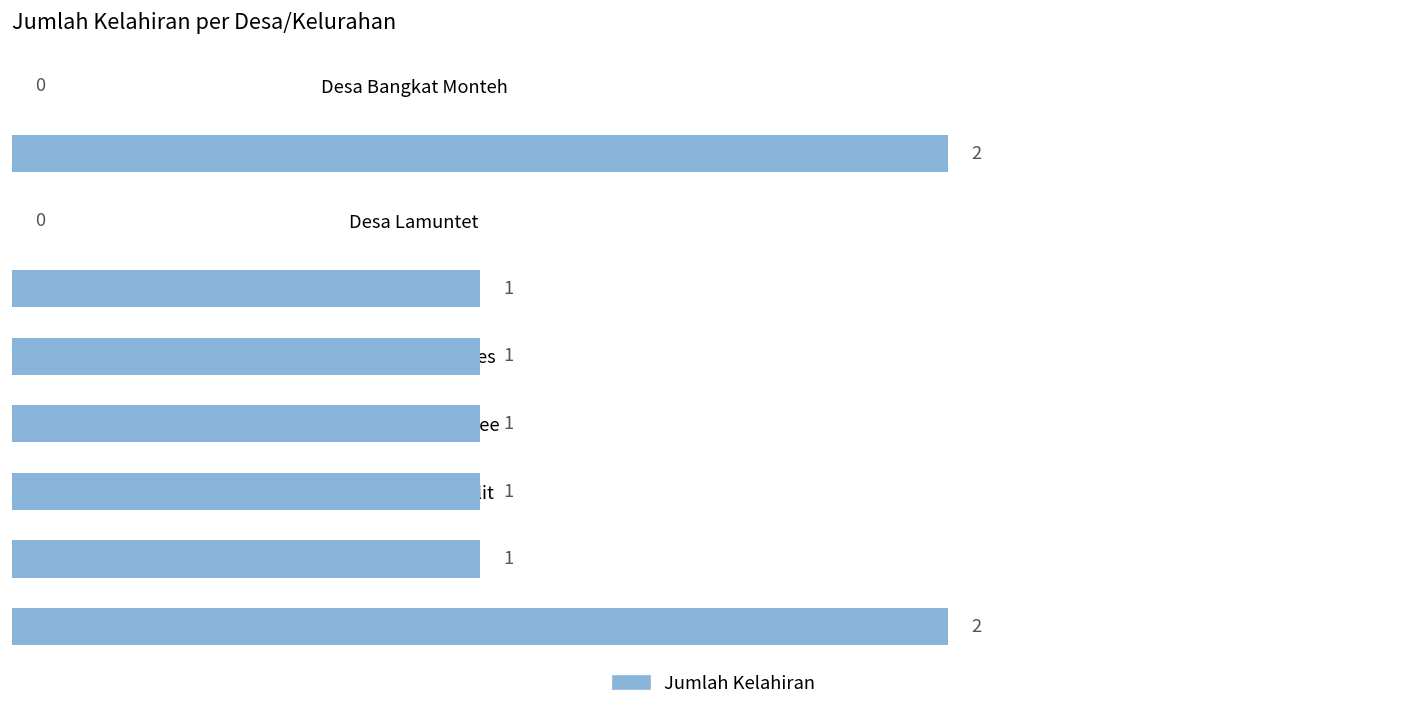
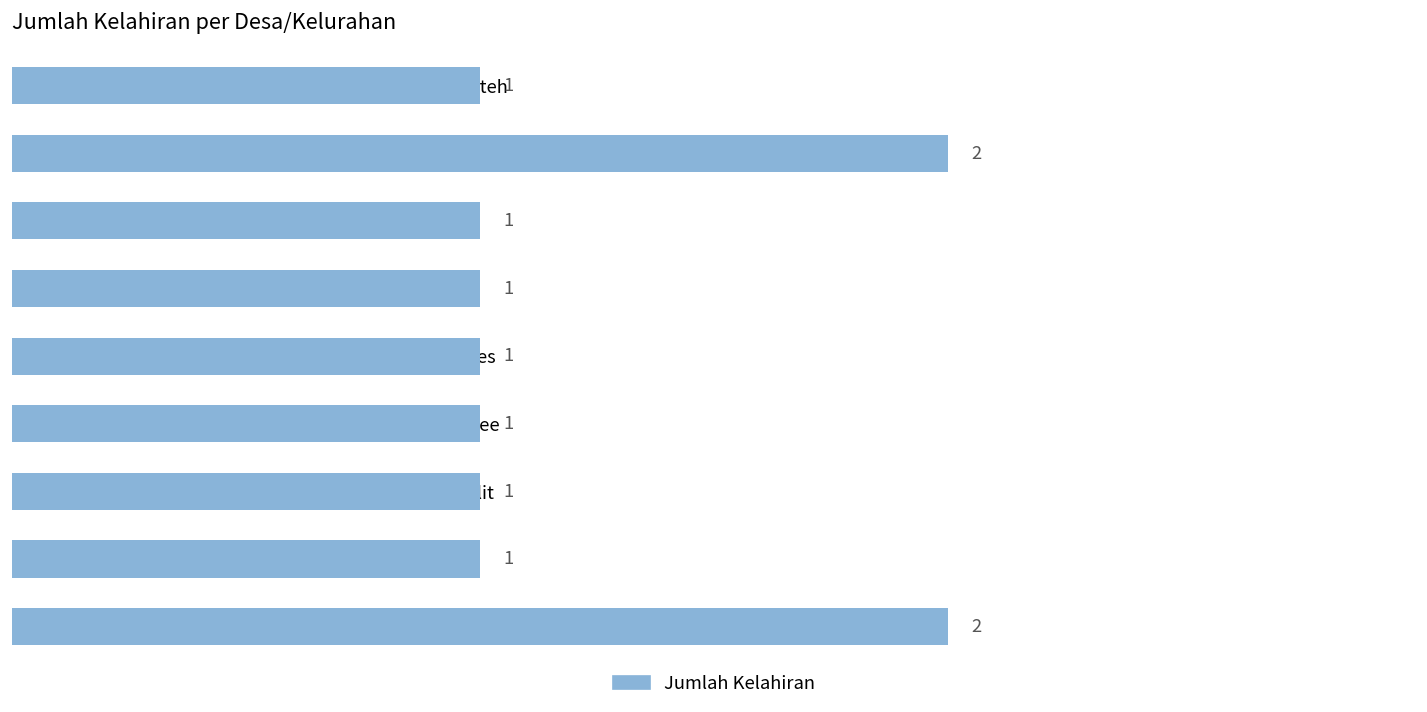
  {
-   "Desa Bangkat Monteh": 0,
-   "Desa Lamuntet": 0,
+   "Desa Bangkat Monteh": 1,
+   "Desa Lamuntet": 1,
    "Desa Rarak Ronges": 1,
    "Desa Sapugara Bree": 1,
    "Desa Seminar Salit": 1
  }
